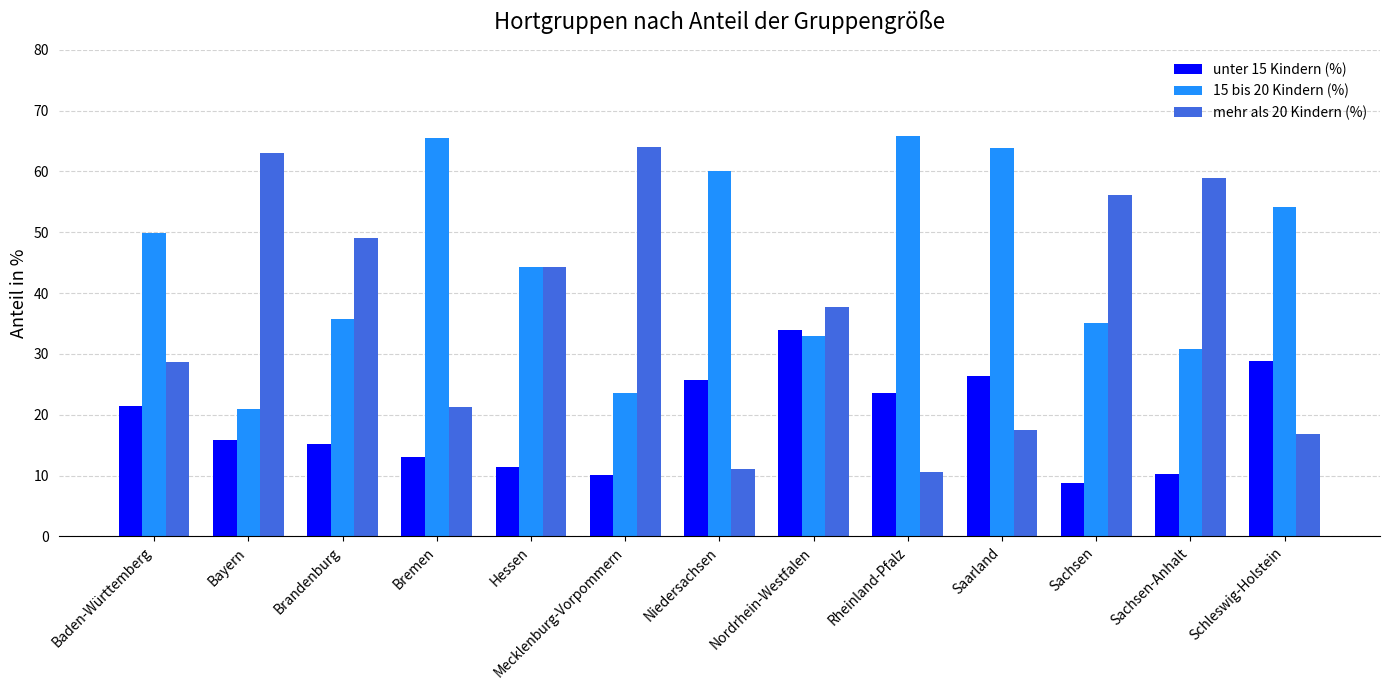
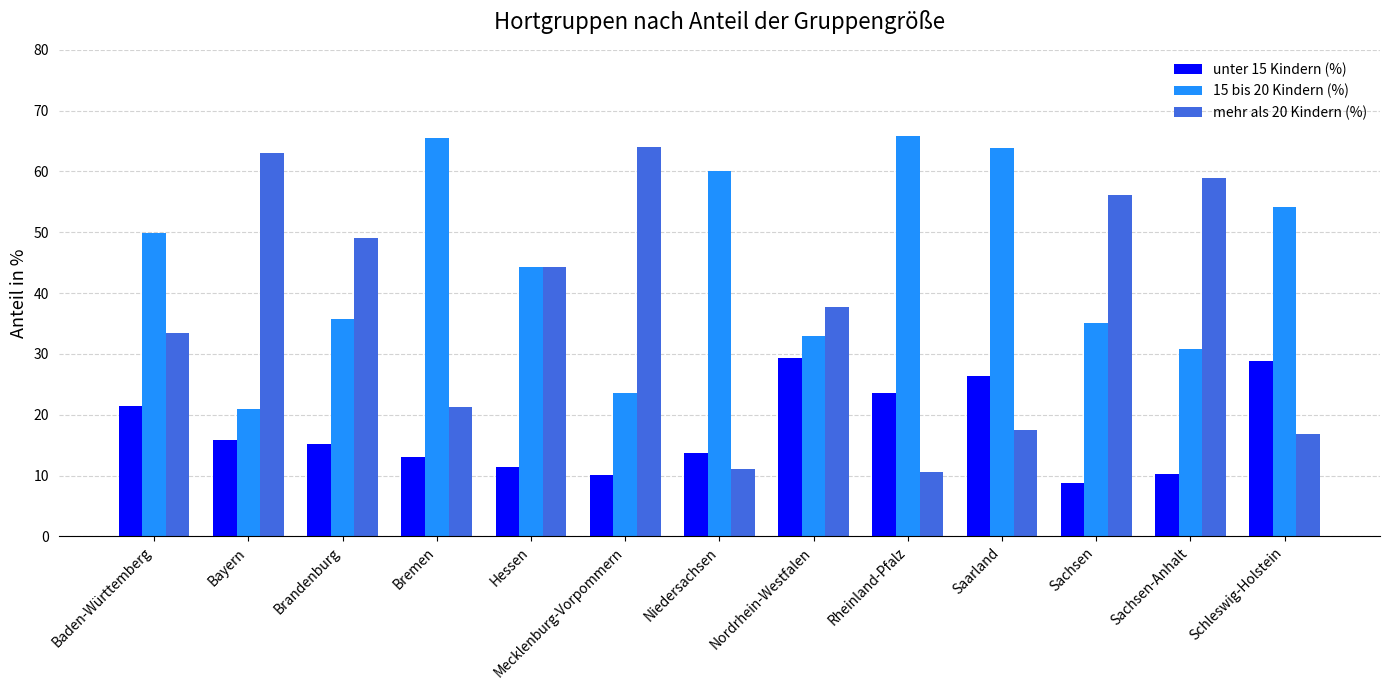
  {
    "unter 15 Kindern (%)": {
      "Baden-Württemberg": 21,
      "Bayern": 16,
      "Brandenburg": 15,
      "Bremen": 13,
      "Hessen": 11,
      "Mecklenburg-Vorpommern": 10,
-     "Niedersachsen": 26,
-     "Nordrhein-Westfalen": 34,
+     "Niedersachsen": 14,
+     "Nordrhein-Westfalen": 29,
      "Rheinland-Pfalz": 24,
      "Saarland": 26,
      "Sachsen": 9,
      "Sachsen-Anhalt": 10,
      "Schleswig-Holstein": 29
    },
    "15 bis 20 Kindern (%)": {
      "Baden-Württemberg": 50,
      "Bayern": 21,
      "Brandenburg": 36,
      "Bremen": 66,
      "Hessen": 44,
      "Mecklenburg-Vorpommern": 24,
      "Niedersachsen": 60,
      "Nordrhein-Westfalen": 33,
      "Rheinland-Pfalz": 66,
      "Saarland": 64,
      "Sachsen": 35,
      "Sachsen-Anhalt": 31,
      "Schleswig-Holstein": 54
    },
    "mehr als 20 Kindern (%)": {
-     "Baden-Württemberg": 29,
+     "Baden-Württemberg": 33,
      "Bayern": 63,
      "Brandenburg": 49,
      "Bremen": 21,
      "Hessen": 44,
      "Mecklenburg-Vorpommern": 64,
      "Niedersachsen": 11,
      "Nordrhein-Westfalen": 38,
      "Rheinland-Pfalz": 11,
      "Saarland": 18,
      "Sachsen": 56,
      "Sachsen-Anhalt": 59,
      "Schleswig-Holstein": 17
    }
  }
